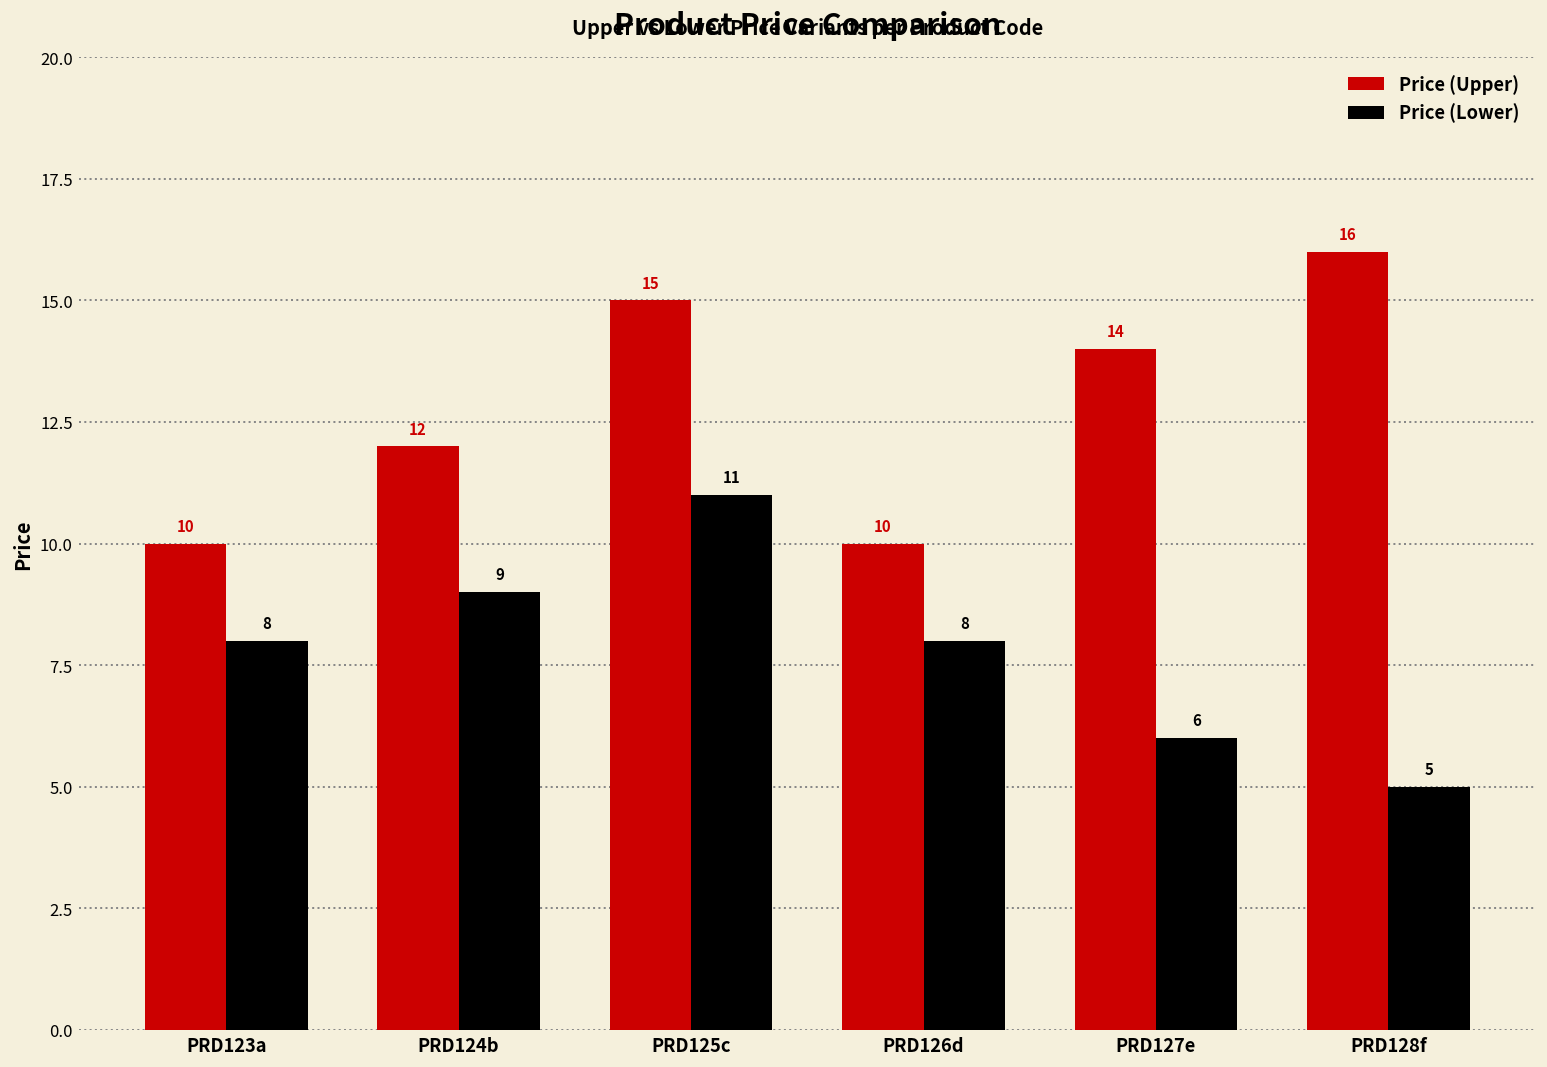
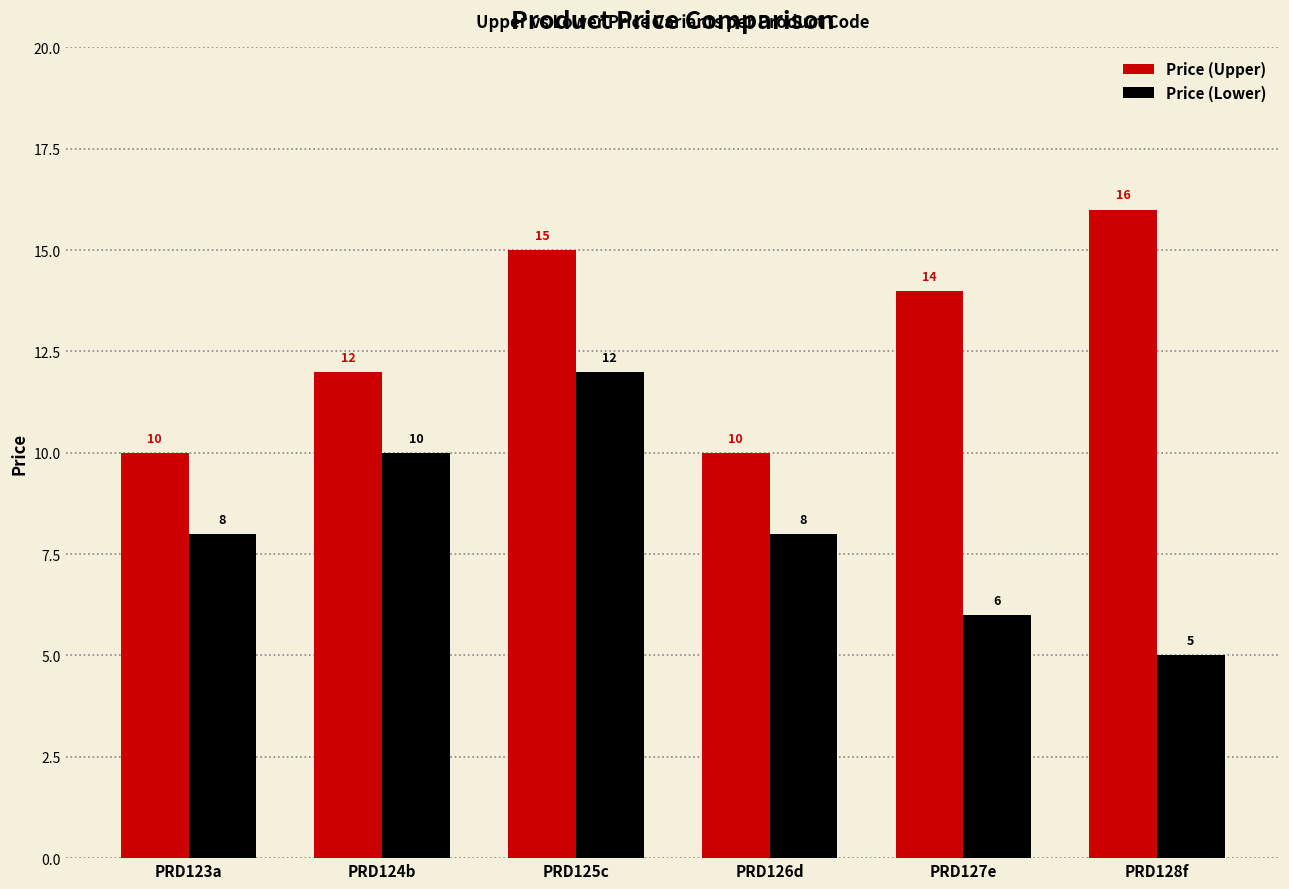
  {
    "Price (Upper)": {
      "PRD123a": 10,
      "PRD124b": 12,
      "PRD125c": 15,
      "PRD126d": 10,
      "PRD127e": 14,
      "PRD128f": 16
    },
    "Price (Lower)": {
      "PRD123a": 8,
-     "PRD124b": 9,
-     "PRD125c": 11,
+     "PRD124b": 10,
+     "PRD125c": 12,
      "PRD126d": 8,
      "PRD127e": 6,
      "PRD128f": 5
    }
  }
